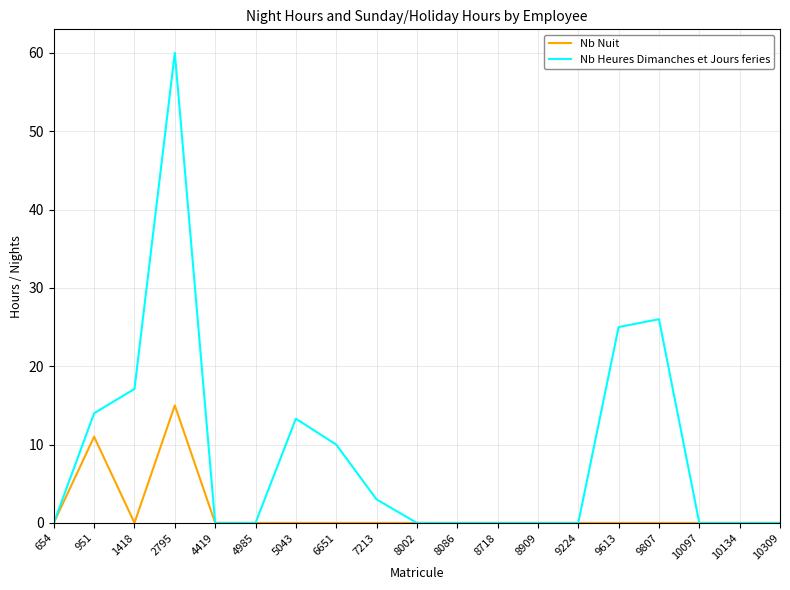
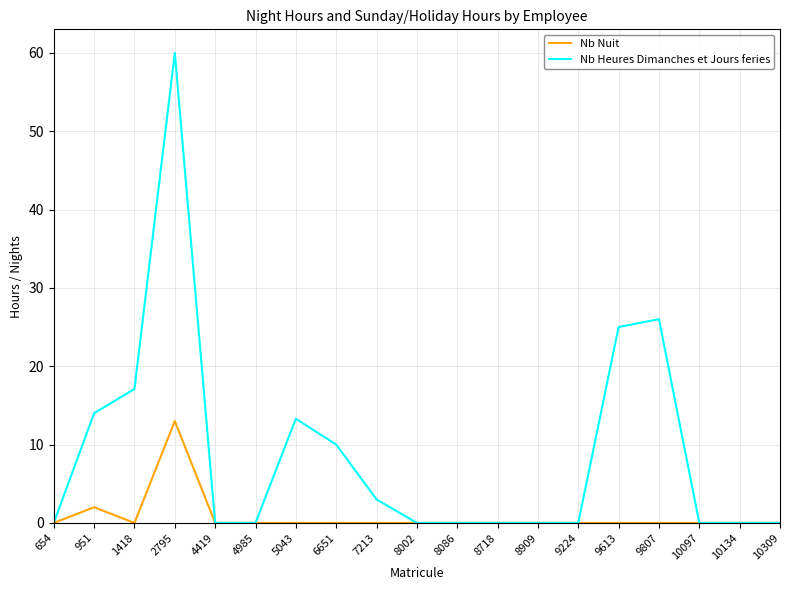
  {
    "Nb Nuit": {
-     "951": 11,
+     "951": 2,
      "1418": 0,
-     "2795": 15,
+     "2795": 13,
      "5043": 0,
      "6651": 0,
      "7213": 0,
      "9613": 0,
      "9807": 0
    },
    "Nb Heures Dimanches et Jours feries": {
      "951": 14,
      "1418": 17,
      "2795": 60,
      "5043": 13,
      "6651": 10,
      "7213": 3,
      "9613": 25,
      "9807": 26
    }
  }
